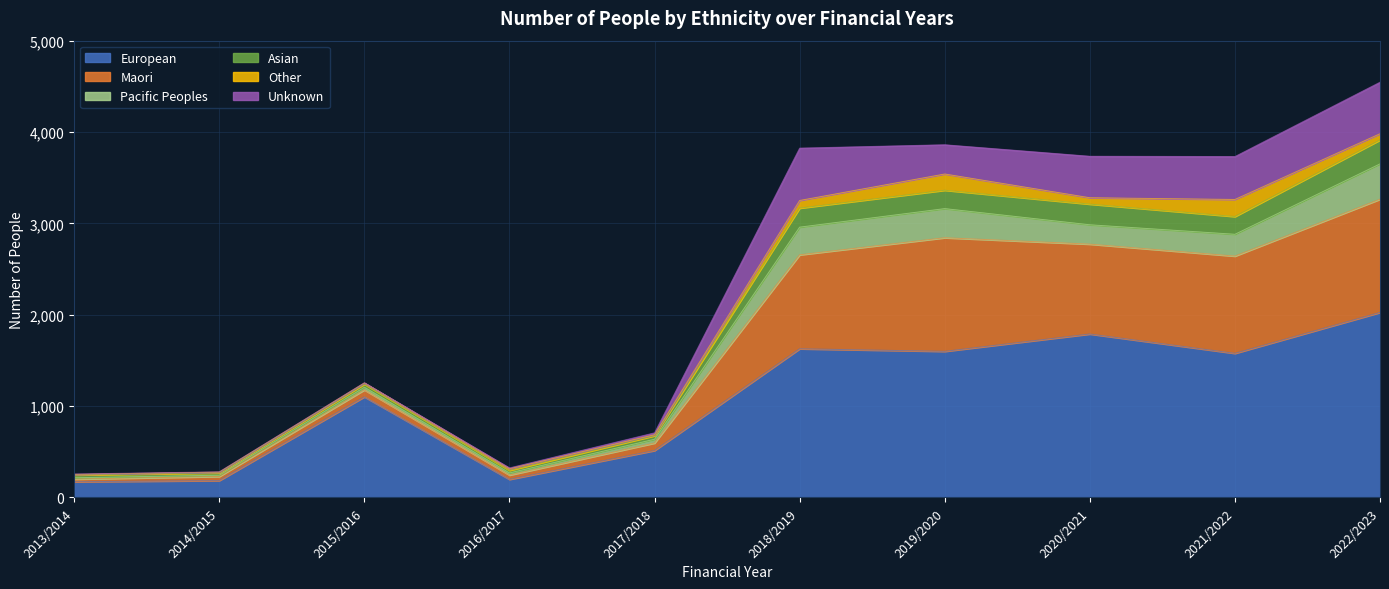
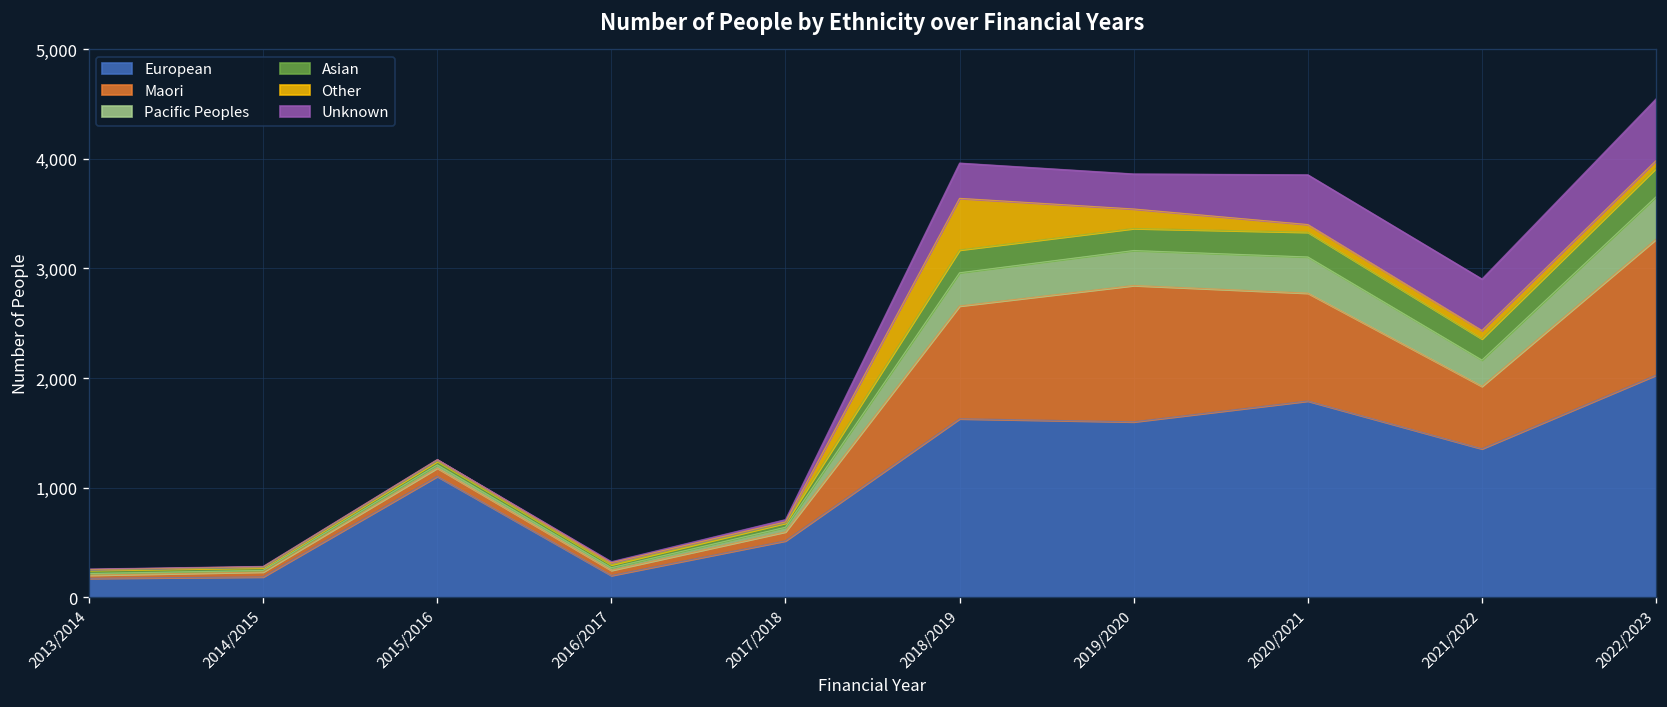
  {
    "European": {
      "2013/2014": "200",
      "2014/2015": "200",
      "2015/2016": "1,100",
      "2016/2017": "200",
      "2017/2018": "500",
      "2018/2019": "1,600",
      "2019/2020": "1,600",
      "2020/2021": "1,800",
-     "2021/2022": "1,600",
+     "2021/2022": "1,400",
      "2022/2023": "2,000"
    },
    "Maori": {
      "2015/2016": "100",
      "2017/2018": "100",
      "2018/2019": "1,000",
      "2019/2020": "1,200",
      "2020/2021": "1,000",
-     "2021/2022": "1,100",
+     "2021/2022": "600",
      "2022/2023": "1,200"
    },
    "Pacific Peoples": {
      "2015/2016": "0",
      "2017/2018": "0",
      "2018/2019": "300",
      "2019/2020": "300",
-     "2020/2021": "200",
+     "2020/2021": "300",
      "2021/2022": "200",
      "2022/2023": "400"
    },
    "Asian": {
      "2018/2019": "200",
      "2019/2020": "200",
      "2020/2021": "200",
      "2021/2022": "200",
      "2022/2023": "300"
    },
    "Other": {
-     "2018/2019": "100",
+     "2018/2019": "500",
      "2019/2020": "200",
      "2020/2021": "100",
-     "2021/2022": "200",
+     "2021/2022": "100",
      "2022/2023": "100"
    },
    "Unknown": {
-     "2018/2019": "600",
+     "2018/2019": "300",
      "2019/2020": "300",
      "2020/2021": "500",
      "2021/2022": "500",
      "2022/2023": "600"
    }
  }
